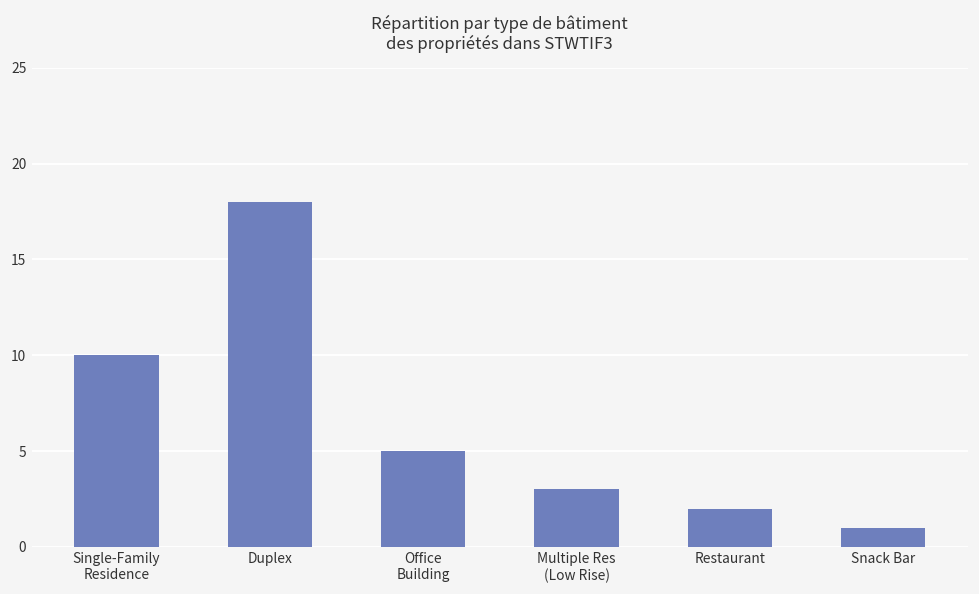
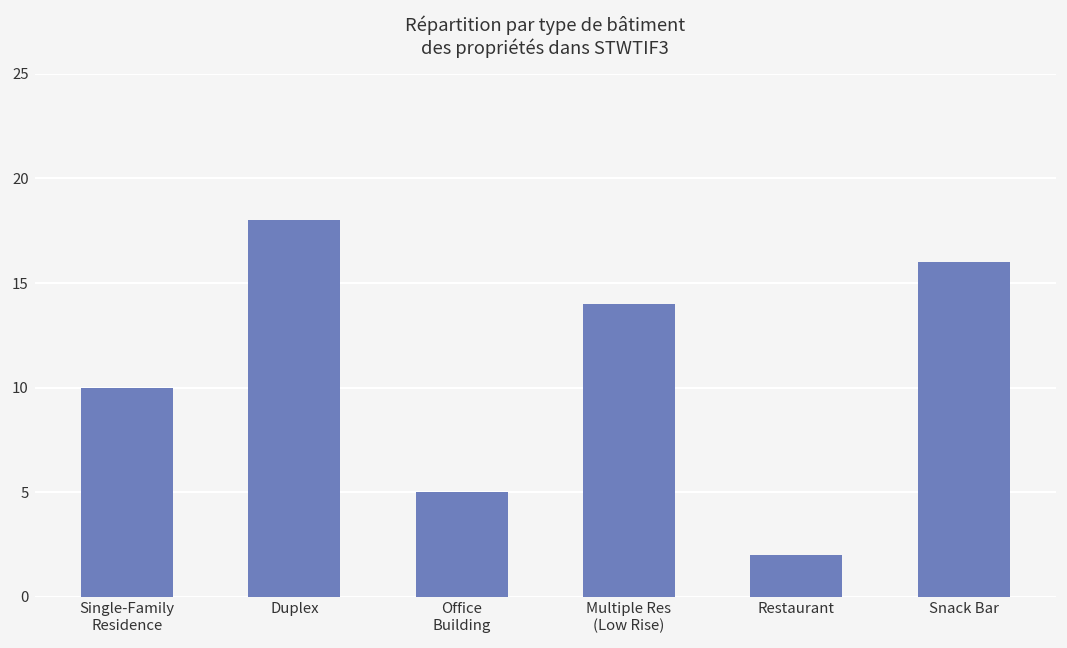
  {
    "Single-Family Residence": 10,
    "Duplex": 18,
    "Office Building": 5,
-   "Multiple Res (Low Rise)": 3,
+   "Multiple Res (Low Rise)": 14,
    "Restaurant": 2,
-   "Snack Bar": 1
+   "Snack Bar": 16
  }
